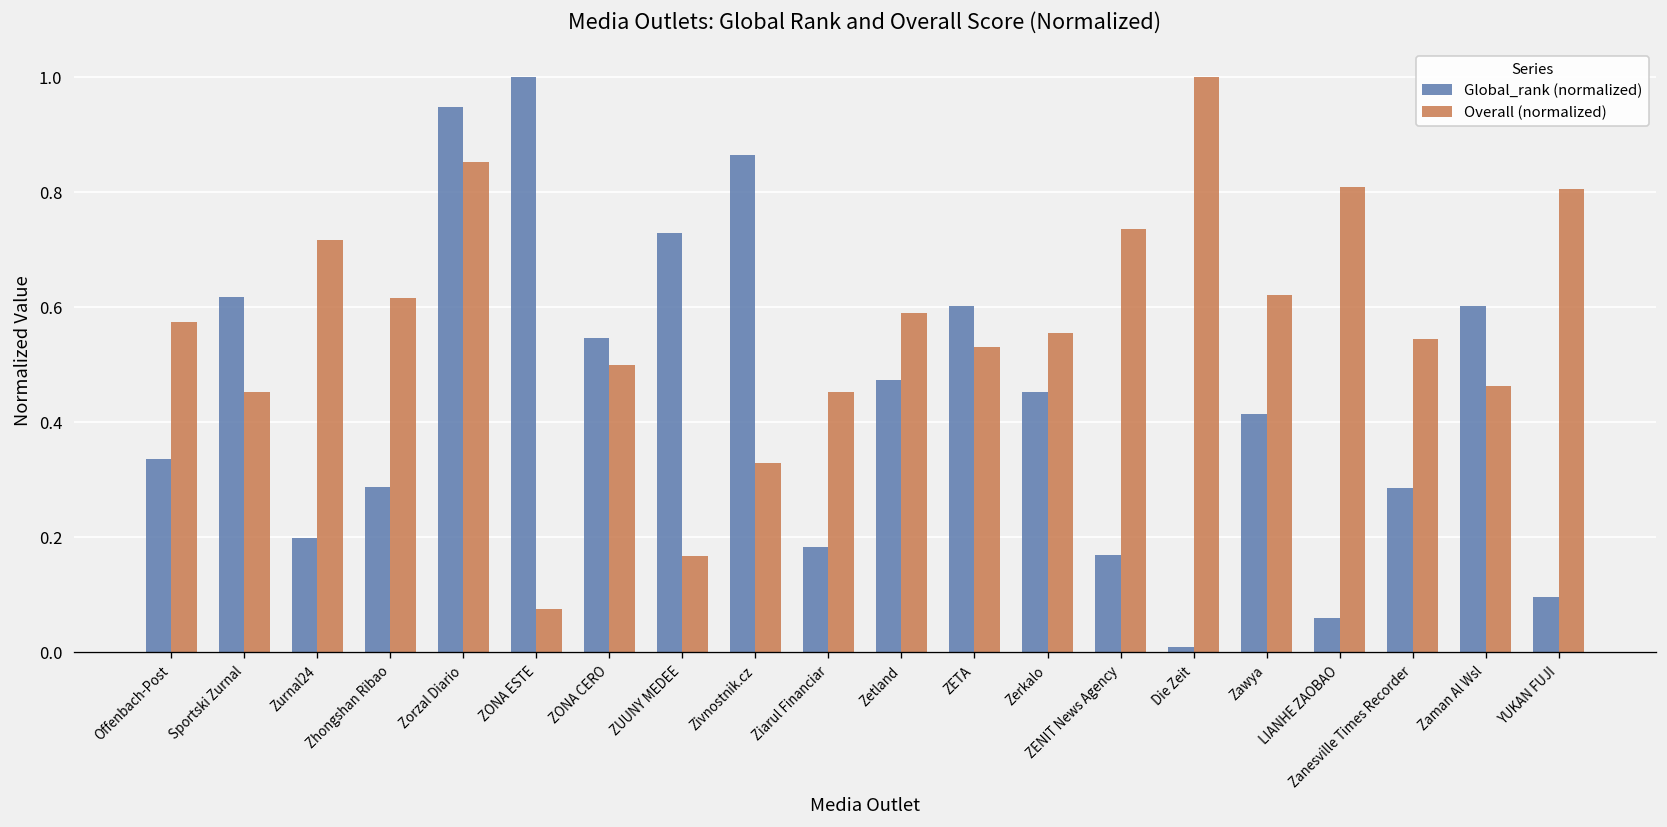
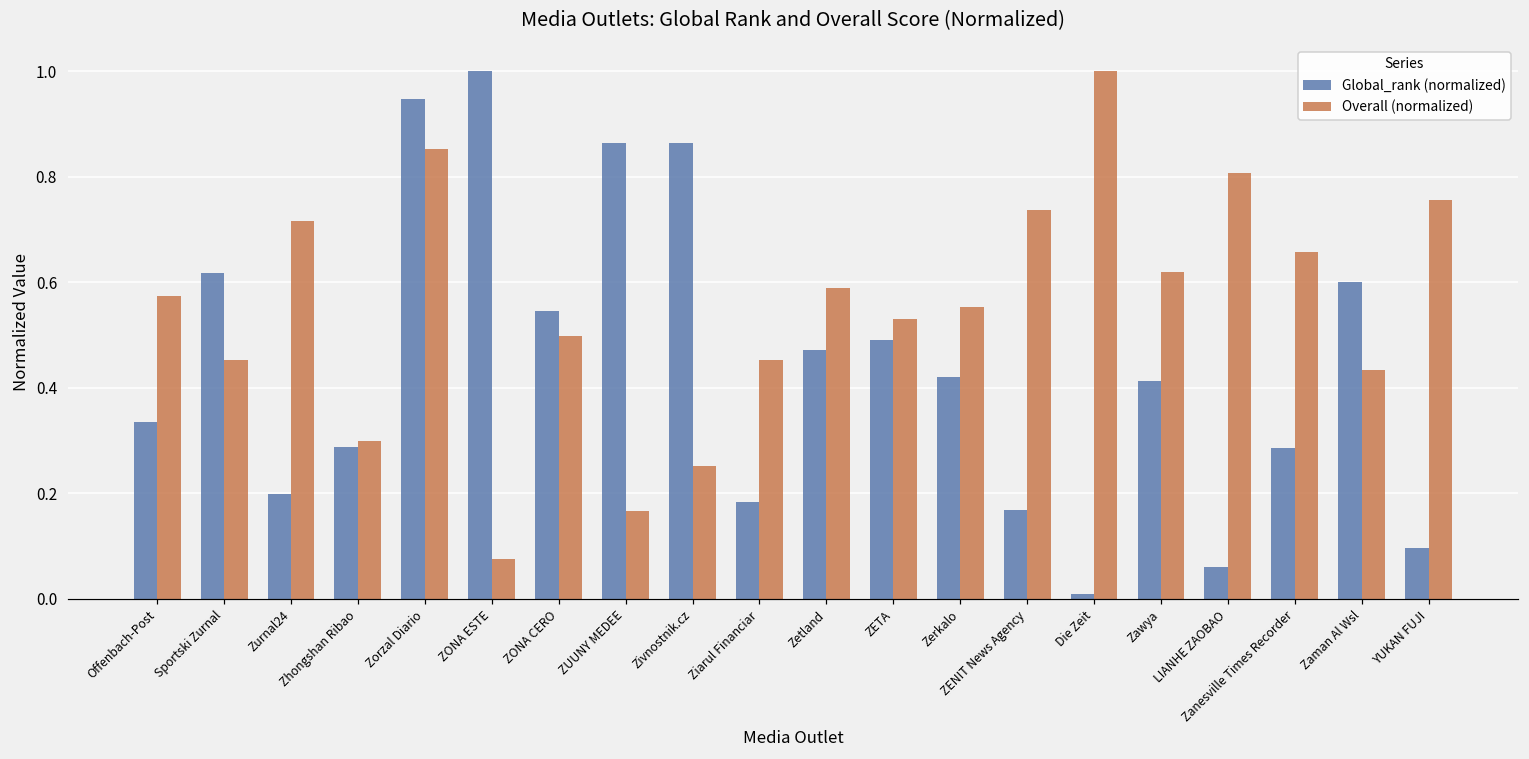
  {
    "Global_rank (normalized)": {
      "Offenbach-Post": 0.34,
      "Sportski Zurnal": 0.62,
      "Zurnal24": 0.20,
      "Zhongshan Ribao": 0.29,
      "Zorzal Diario": 0.95,
      "ZONA ESTE": 1.00,
      "ZONA CERO": 0.55,
-     "ZUUNY MEDEE": 0.73,
+     "ZUUNY MEDEE": 0.86,
      "Zivnostnik.cz": 0.86,
      "Ziarul Financiar": 0.18,
      "Zetland": 0.47,
-     "ZETA": 0.60,
-     "Zerkalo": 0.45,
+     "ZETA": 0.49,
+     "Zerkalo": 0.42,
      "ZENIT News Agency": 0.17,
      "Die Zeit": 0.01,
      "Zawya": 0.41,
      "LIANHE ZAOBAO": 0.06,
      "Zanesville Times Recorder": 0.29,
      "Zaman Al Wsl": 0.60,
      "YUKAN FUJI": 0.10
    },
    "Overall (normalized)": {
      "Offenbach-Post": 0.57,
      "Sportski Zurnal": 0.45,
      "Zurnal24": 0.72,
-     "Zhongshan Ribao": 0.62,
+     "Zhongshan Ribao": 0.30,
      "Zorzal Diario": 0.85,
      "ZONA ESTE": 0.07,
      "ZONA CERO": 0.50,
      "ZUUNY MEDEE": 0.17,
-     "Zivnostnik.cz": 0.33,
+     "Zivnostnik.cz": 0.25,
      "Ziarul Financiar": 0.45,
      "Zetland": 0.59,
      "ZETA": 0.53,
      "Zerkalo": 0.55,
      "ZENIT News Agency": 0.74,
      "Die Zeit": 1.00,
      "Zawya": 0.62,
      "LIANHE ZAOBAO": 0.81,
-     "Zanesville Times Recorder": 0.54,
-     "Zaman Al Wsl": 0.46,
-     "YUKAN FUJI": 0.80
+     "Zanesville Times Recorder": 0.66,
+     "Zaman Al Wsl": 0.43,
+     "YUKAN FUJI": 0.76
    }
  }
